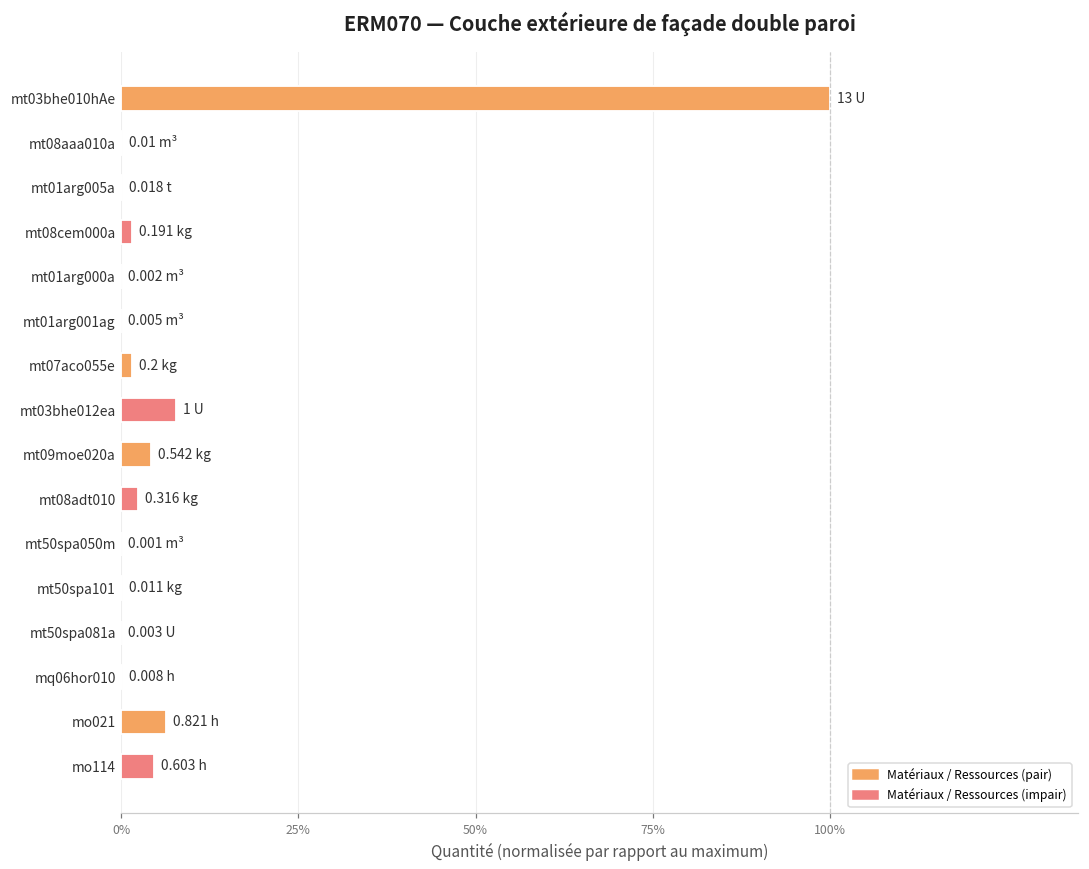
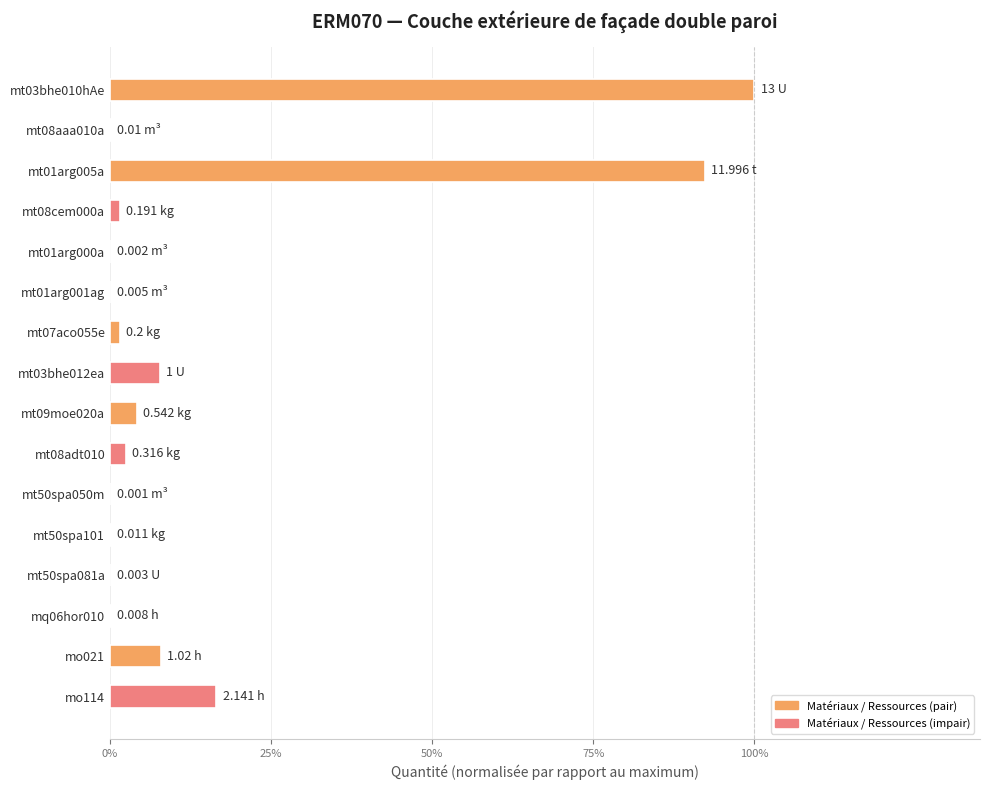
  {
-   "mt01arg005a": 0.018,
-   "mo021": 0.821,
-   "mo114": 0.603
+   "mt01arg005a": 11.996,
+   "mo021": 1.02,
+   "mo114": 2.141
  }
